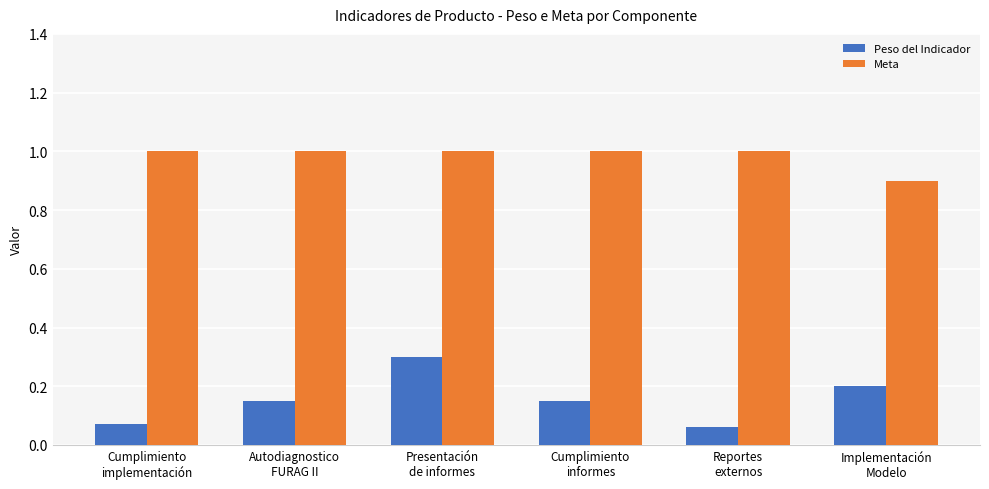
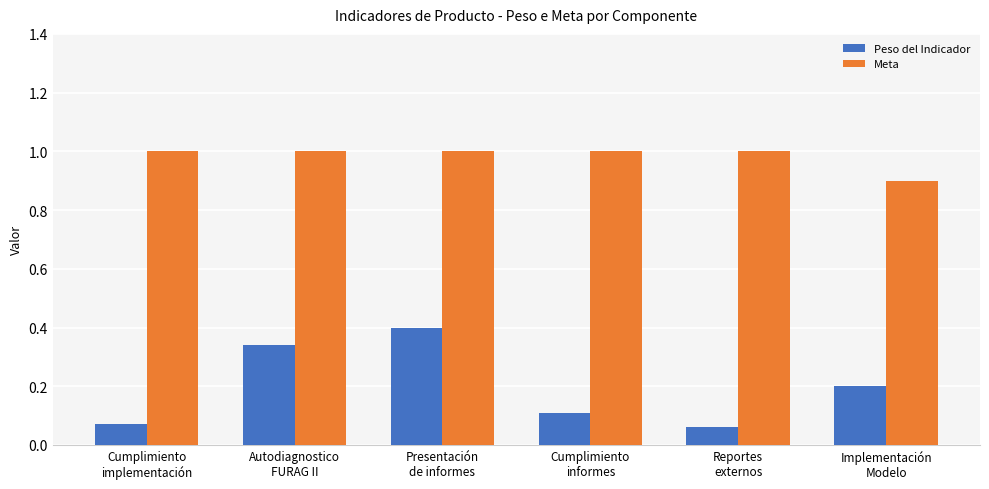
  {
    "Peso del Indicador": {
      "Cumplimiento implementación": 0.07,
-     "Autodiagnostico FURAG II": 0.15,
-     "Presentación de informes": 0.3,
-     "Cumplimiento informes": 0.15,
+     "Autodiagnostico FURAG II": 0.34,
+     "Presentación de informes": 0.4,
+     "Cumplimiento informes": 0.11,
      "Reportes externos": 0.06,
      "Implementación Modelo": 0.20
    },
    "Meta": {
      "Cumplimiento implementación": 1.00,
      "Autodiagnostico FURAG II": 1.00,
      "Presentación de informes": 1.00,
      "Cumplimiento informes": 1.00,
      "Reportes externos": 1.00,
      "Implementación Modelo": 0.90
    }
  }
